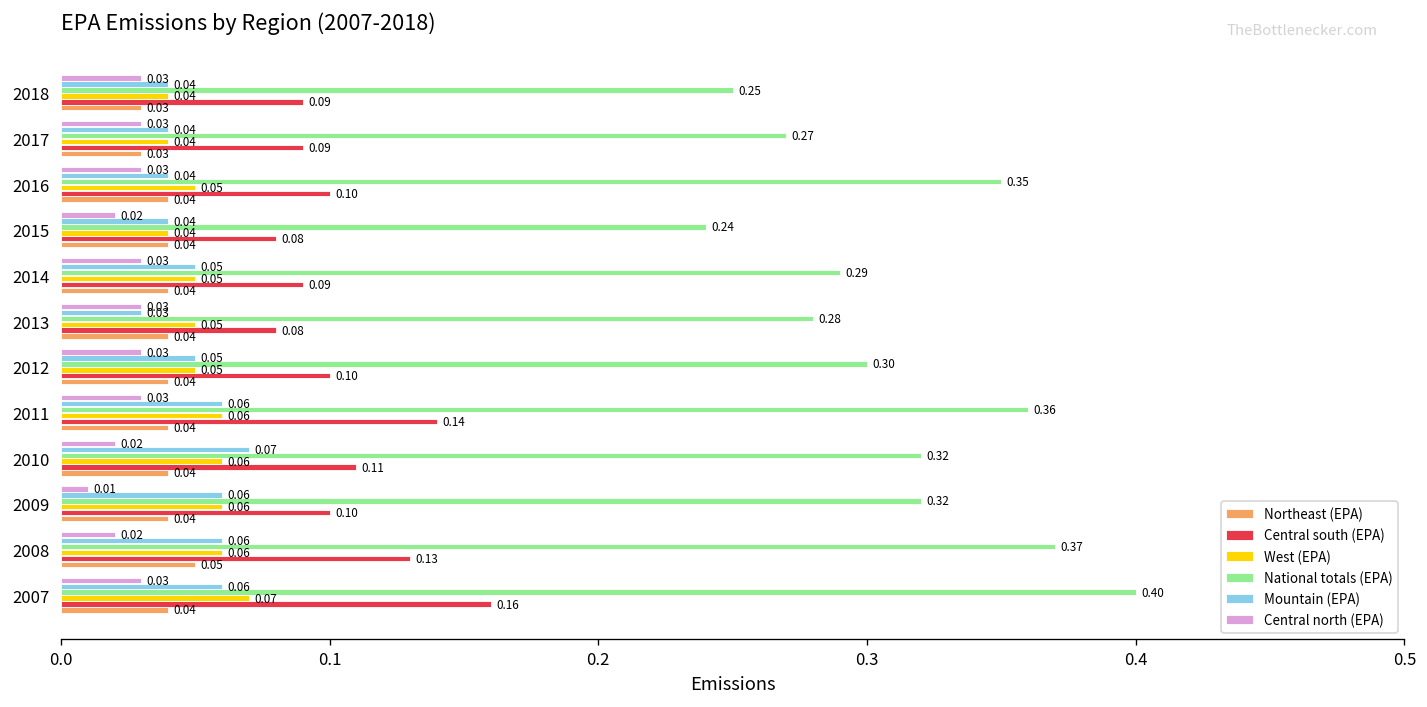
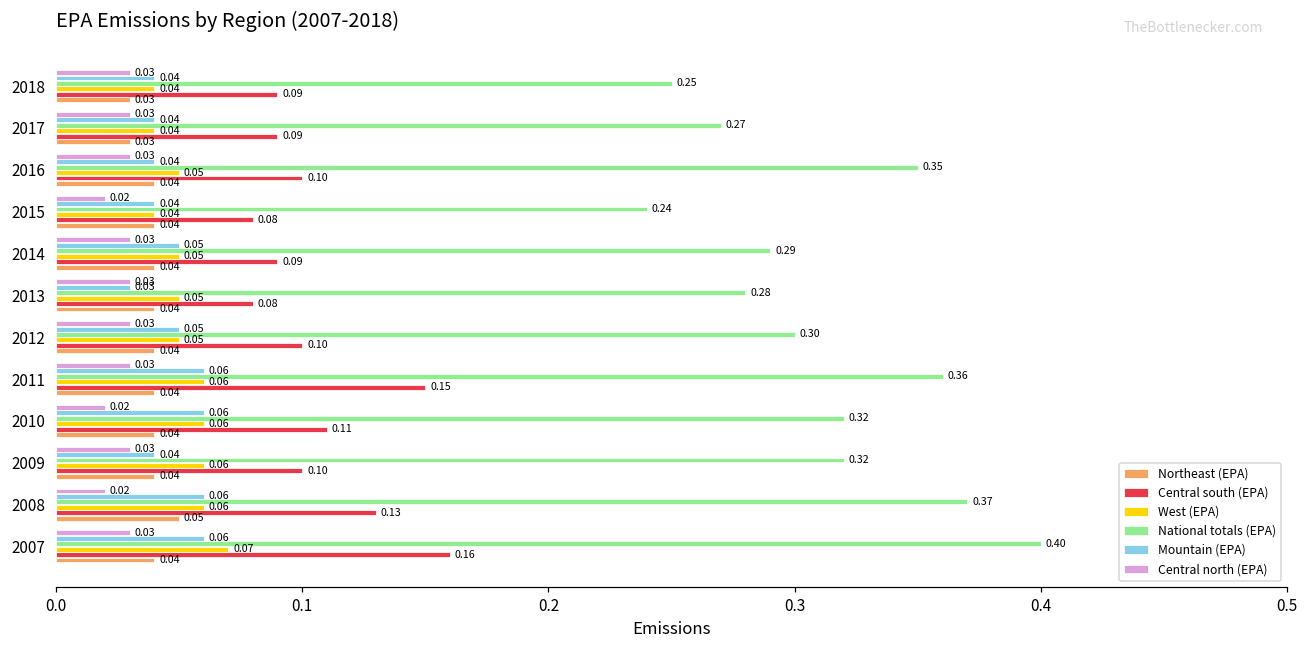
  {
    "Northeast (EPA)": {
      "2018": 0.03,
      "2017": 0.03,
      "2016": 0.04,
      "2015": 0.04,
      "2014": 0.04,
      "2013": 0.04,
      "2012": 0.04,
      "2011": 0.04,
      "2010": 0.04,
      "2009": 0.04,
      "2008": 0.05,
      "2007": 0.04
    },
    "Central south (EPA)": {
      "2018": 0.09,
      "2017": 0.09,
      "2016": 0.10,
      "2015": 0.08,
      "2014": 0.09,
      "2013": 0.08,
      "2012": 0.10,
-     "2011": 0.14,
+     "2011": 0.15,
      "2010": 0.11,
      "2009": 0.10,
      "2008": 0.13,
      "2007": 0.16
    },
    "West (EPA)": {
      "2018": 0.04,
      "2017": 0.04,
      "2016": 0.05,
      "2015": 0.04,
      "2014": 0.05,
      "2013": 0.05,
      "2012": 0.05,
      "2011": 0.06,
      "2010": 0.06,
      "2009": 0.06,
      "2008": 0.06,
      "2007": 0.07
    },
    "National totals (EPA)": {
      "2018": 0.25,
      "2017": 0.27,
      "2016": 0.35,
      "2015": 0.24,
      "2014": 0.29,
      "2013": 0.28,
      "2012": 0.30,
      "2011": 0.36,
      "2010": 0.32,
      "2009": 0.32,
      "2008": 0.37,
      "2007": 0.40
    },
    "Mountain (EPA)": {
      "2018": 0.04,
      "2017": 0.04,
      "2016": 0.04,
      "2015": 0.04,
      "2014": 0.05,
      "2012": 0.05,
      "2011": 0.06,
-     "2010": 0.07,
-     "2009": 0.06,
+     "2010": 0.06,
+     "2009": 0.04,
      "2008": 0.06,
      "2007": 0.06
    },
    "Central north (EPA)": {
      "2018": 0.03,
      "2017": 0.03,
      "2016": 0.03,
      "2015": 0.02,
      "2014": 0.03,
      "2012": 0.03,
      "2011": 0.03,
      "2010": 0.02,
-     "2009": 0.01,
+     "2009": 0.03,
      "2008": 0.02,
      "2007": 0.03
    }
  }
